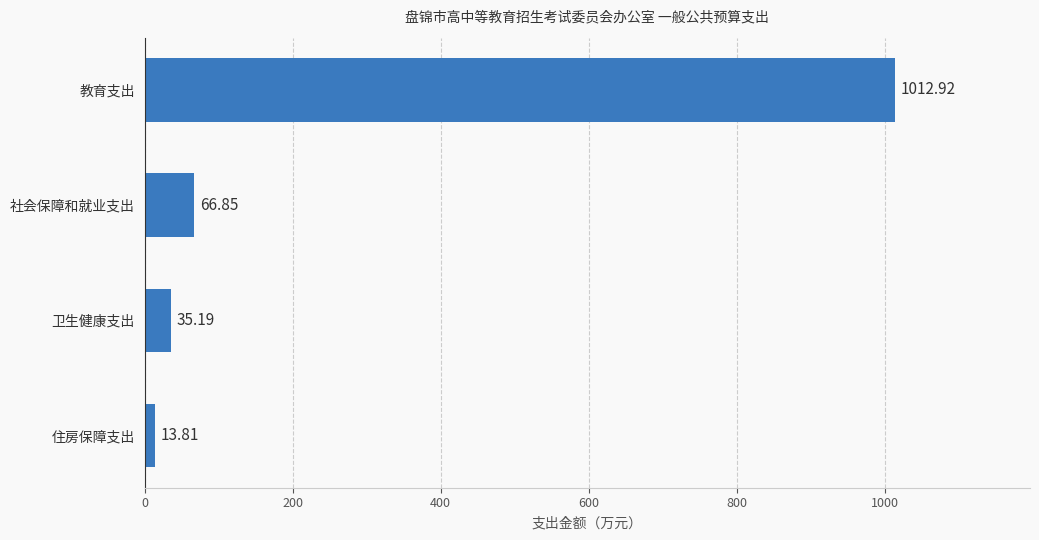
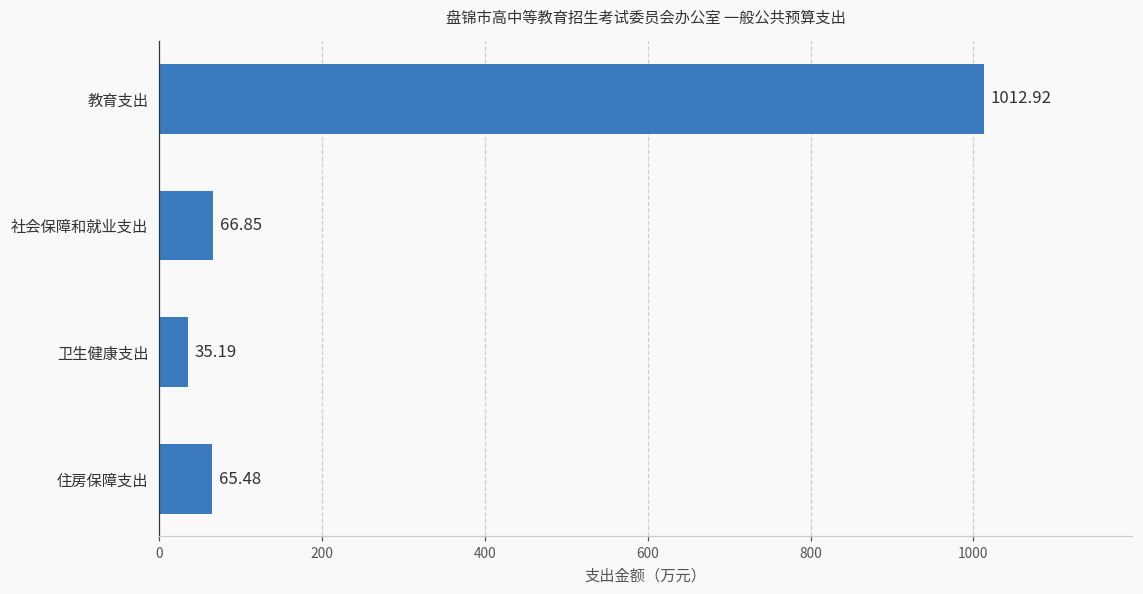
  {
    "教育支出": 1012.92,
    "社会保障和就业支出": 66.85,
    "卫生健康支出": 35.19,
-   "住房保障支出": 13.81
+   "住房保障支出": 65.48
  }
